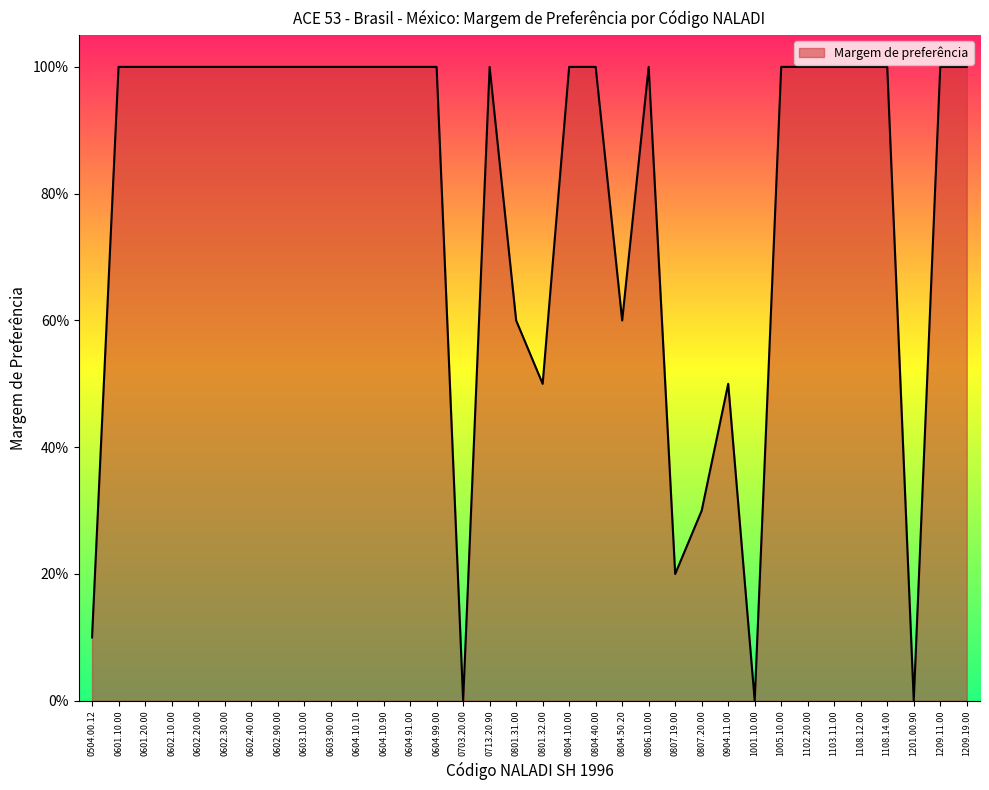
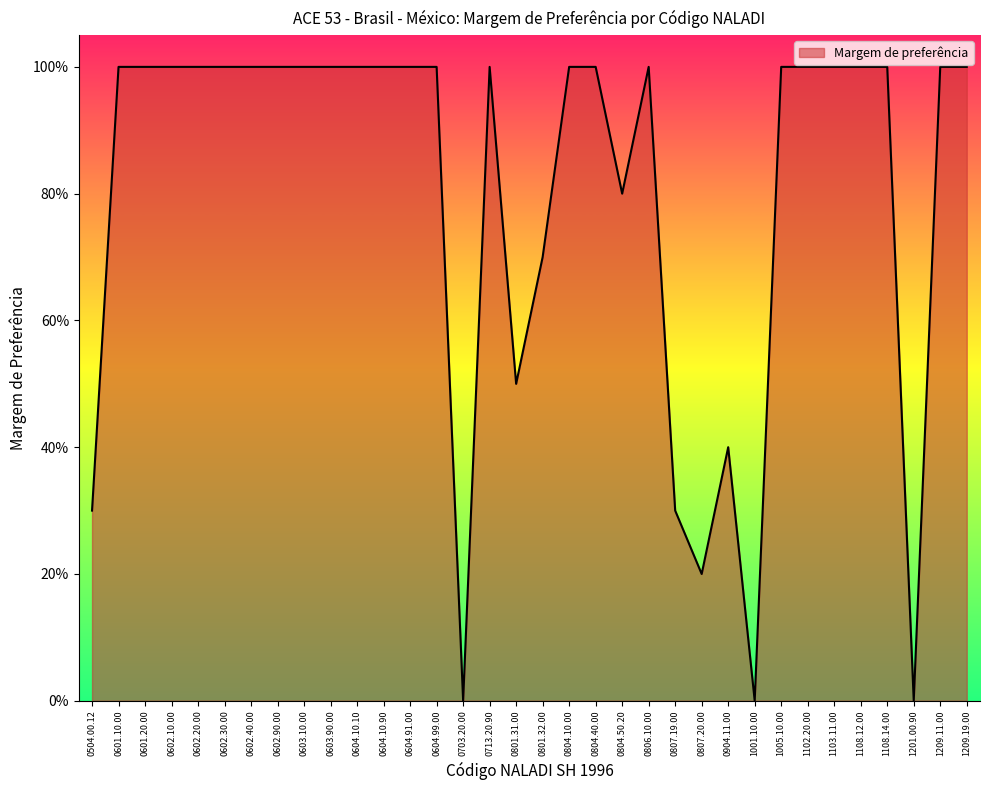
  {
-   "0504.00.12": "10%",
+   "0504.00.12": "30%",
    "0601.10.00": "100%",
    "0601.20.00": "100%",
    "0602.10.00": "100%",
    "0602.20.00": "100%",
    "0602.30.00": "100%",
    "0602.40.00": "100%",
    "0602.90.00": "100%",
    "0603.10.00": "100%",
    "0603.90.00": "100%",
    "0604.10.10": "100%",
    "0604.10.90": "100%",
    "0604.91.00": "100%",
    "0604.99.00": "100%",
    "0703.20.00": "0%",
    "0713.20.90": "100%",
-   "0801.31.00": "60%",
-   "0801.32.00": "50%",
+   "0801.31.00": "50%",
+   "0801.32.00": "70%",
    "0804.10.00": "100%",
    "0804.40.00": "100%",
-   "0804.50.20": "60%",
+   "0804.50.20": "80%",
    "0806.10.00": "100%",
-   "0807.19.00": "20%",
-   "0807.20.00": "30%",
-   "0904.11.00": "50%",
+   "0807.19.00": "30%",
+   "0807.20.00": "20%",
+   "0904.11.00": "40%",
    "1001.10.00": "0%",
    "1005.10.00": "100%",
    "1102.20.00": "100%",
    "1103.11.00": "100%",
    "1108.12.00": "100%",
    "1108.14.00": "100%",
    "1201.00.90": "0%",
    "1209.11.00": "100%",
    "1209.19.00": "100%"
  }
